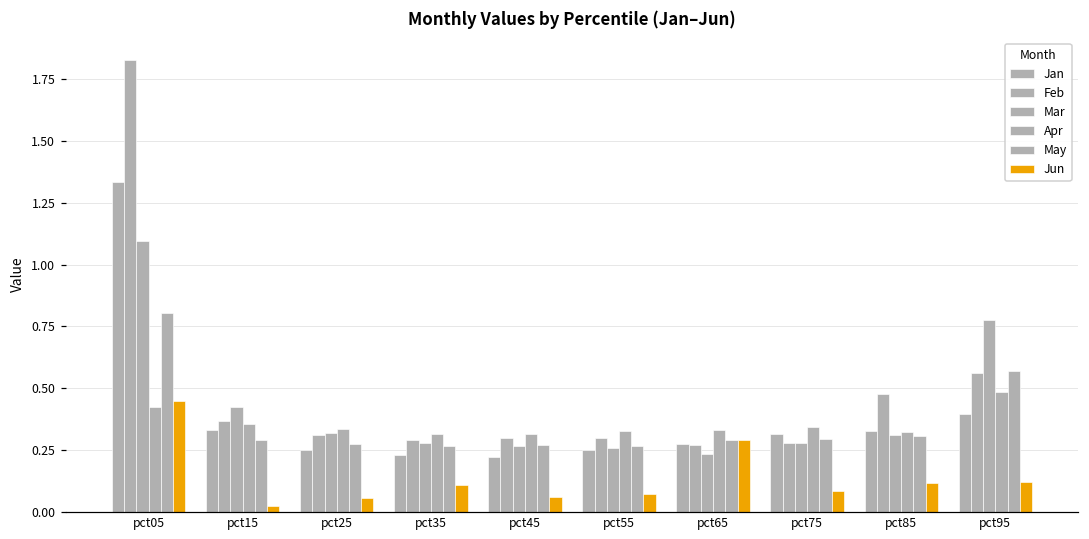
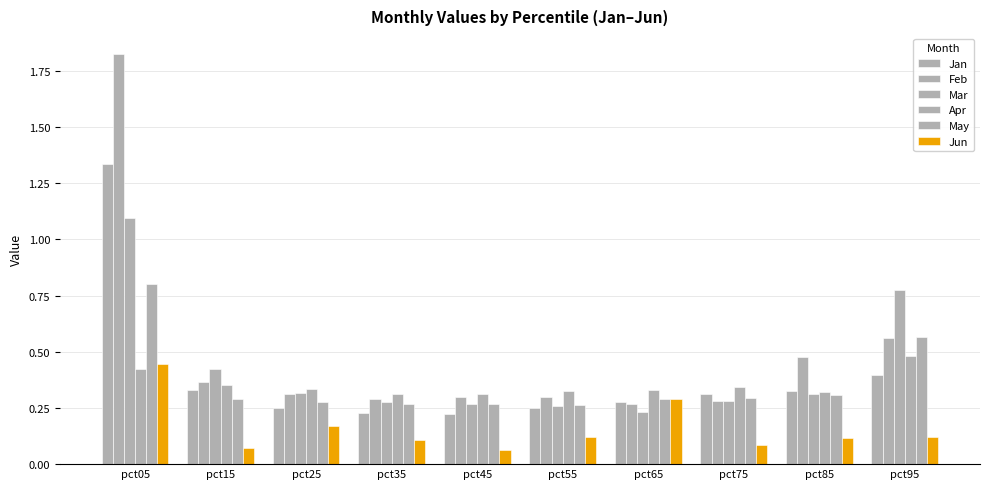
  {
    "Jun": {
      "pct05": 0.45,
-     "pct15": 0.02,
-     "pct25": 0.06,
+     "pct15": 0.07,
+     "pct25": 0.17,
      "pct35": 0.11,
      "pct45": 0.06,
-     "pct55": 0.07,
+     "pct55": 0.12,
      "pct65": 0.29,
      "pct75": 0.08,
      "pct85": 0.12,
      "pct95": 0.12
    }
  }
